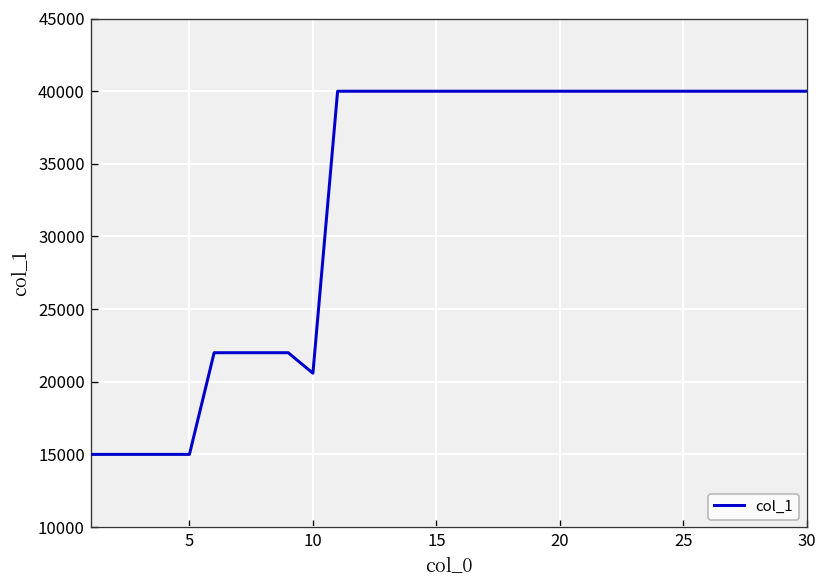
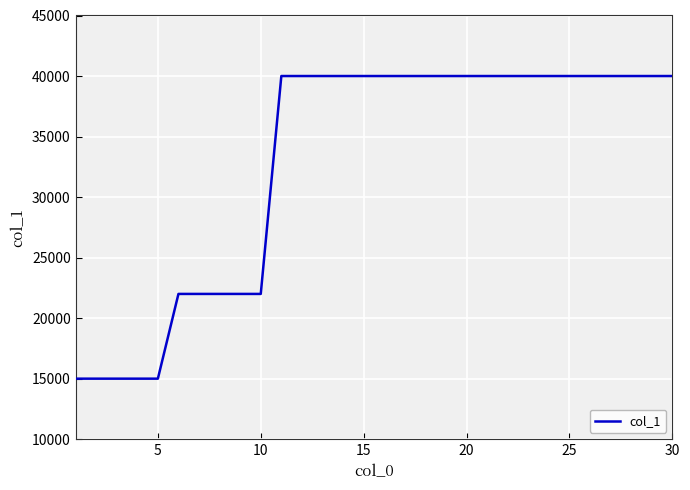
  {
    "5": 15000,
-   "10": 20600,
+   "10": 22000,
    "15": 40000,
    "20": 40000,
    "25": 40000,
    "30": 40000
  }
